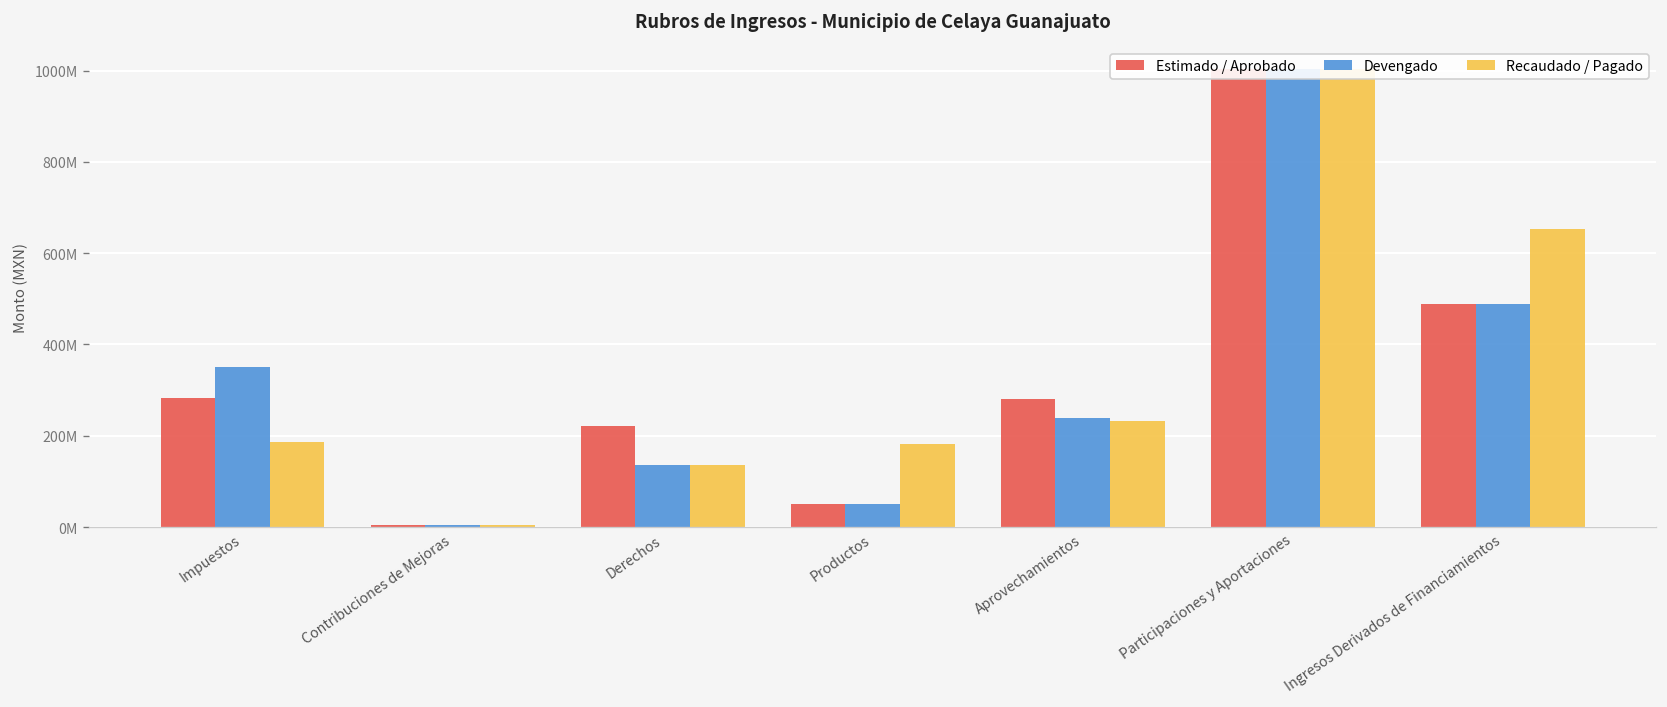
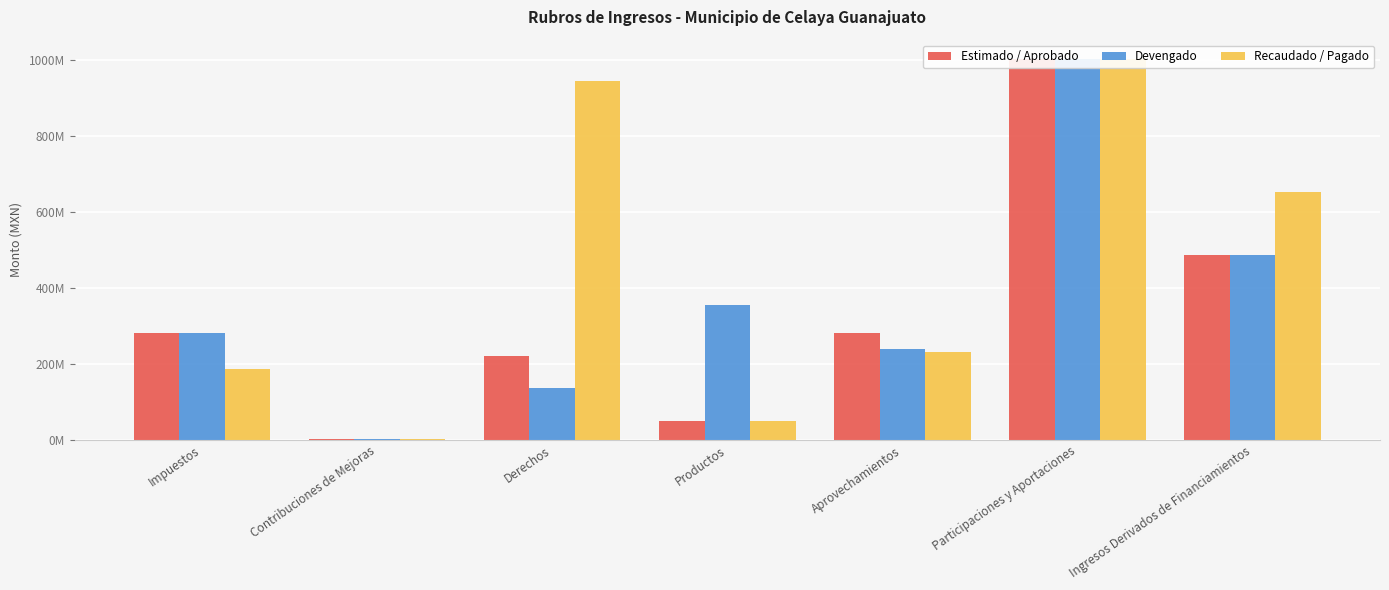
  {
    "Estimado / Aprobado": {
      "Impuestos": 280000000,
      "Derechos": 220000000,
      "Productos": 50000000,
      "Aprovechamientos": 280000000,
      "Ingresos Derivados de Financiamientos": 490000000
    },
    "Devengado": {
-     "Impuestos": 350000000,
+     "Impuestos": 280000000,
      "Derechos": 140000000,
-     "Productos": 50000000,
+     "Productos": 350000000,
      "Aprovechamientos": 240000000,
      "Ingresos Derivados de Financiamientos": 490000000
    },
    "Recaudado / Pagado": {
      "Impuestos": 190000000,
-     "Derechos": 140000000,
-     "Productos": 180000000,
+     "Derechos": 940000000,
+     "Productos": 50000000,
      "Aprovechamientos": 230000000,
      "Ingresos Derivados de Financiamientos": 650000000
    }
  }
